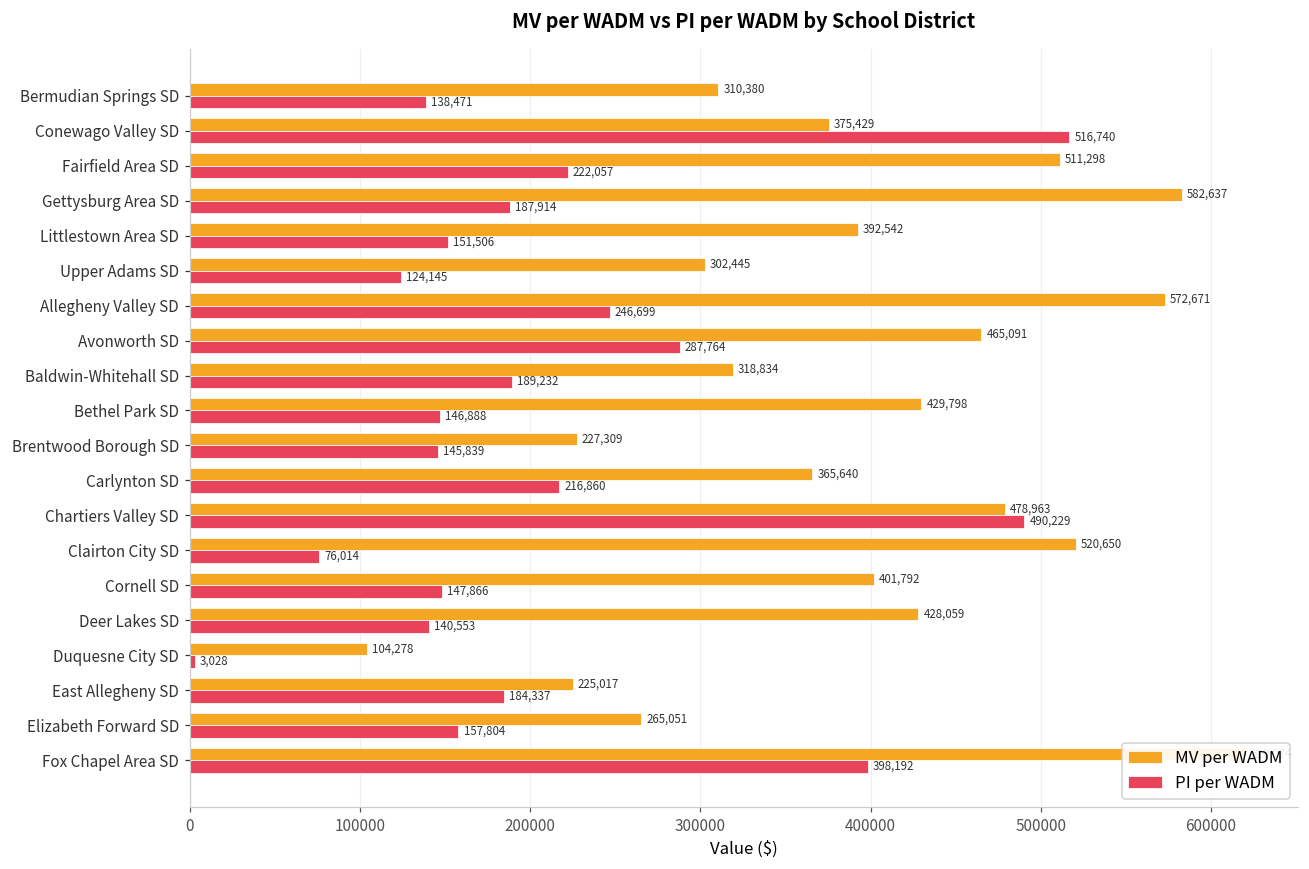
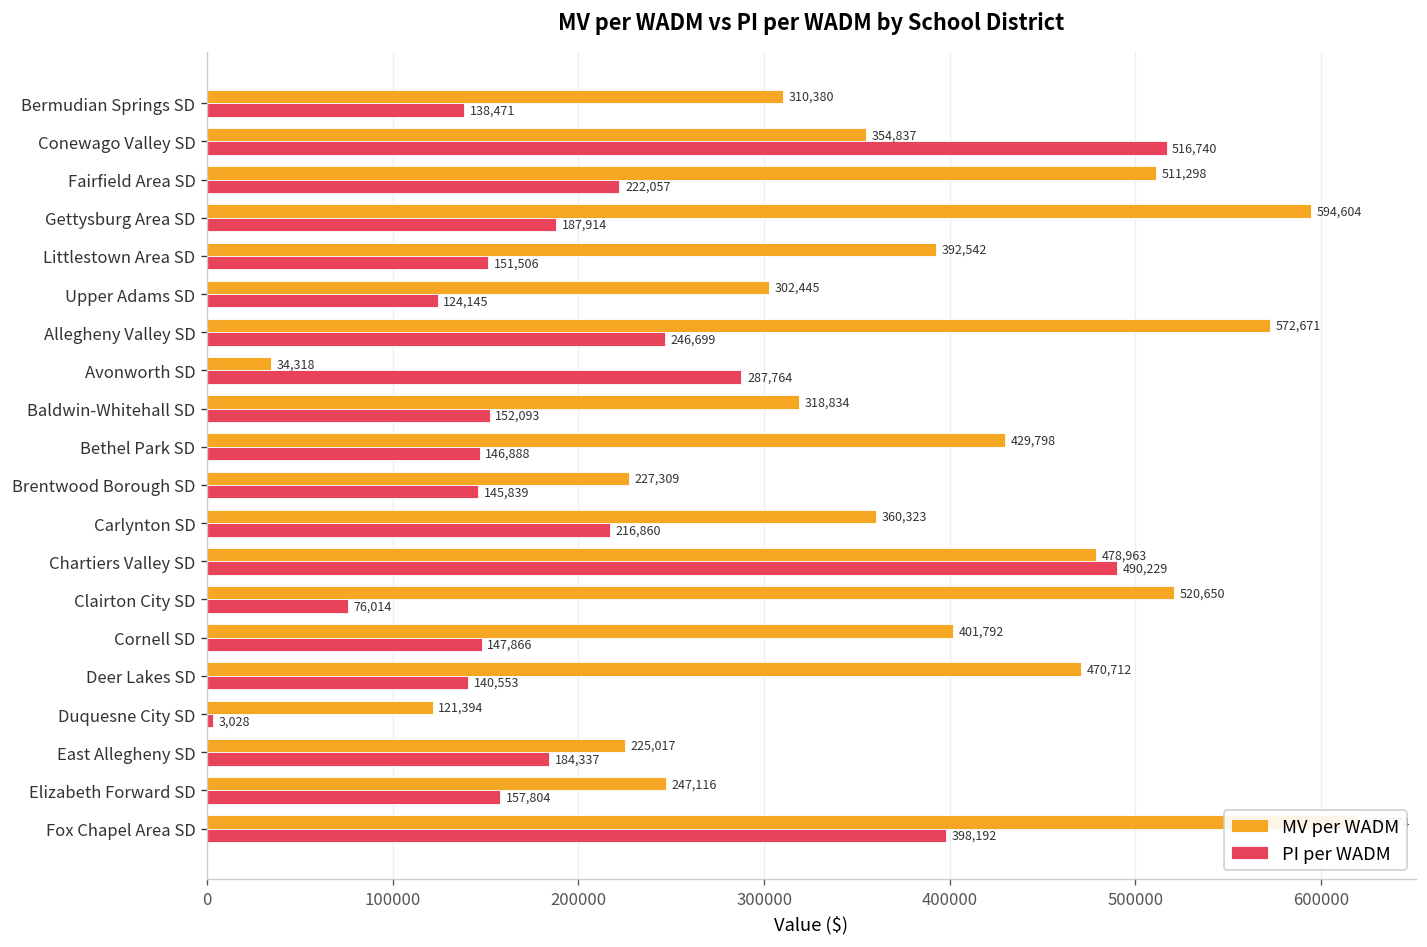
  {
    "MV per WADM": {
      "Bermudian Springs SD": "310,380",
-     "Conewago Valley SD": "375,429",
+     "Conewago Valley SD": "354,837",
      "Fairfield Area SD": "511,298",
-     "Gettysburg Area SD": "582,637",
+     "Gettysburg Area SD": "594,604",
      "Littlestown Area SD": "392,542",
      "Upper Adams SD": "302,445",
      "Allegheny Valley SD": "572,671",
-     "Avonworth SD": "465,091",
+     "Avonworth SD": "34,318",
      "Baldwin-Whitehall SD": "318,834",
      "Bethel Park SD": "429,798",
      "Brentwood Borough SD": "227,309",
-     "Carlynton SD": "365,640",
+     "Carlynton SD": "360,323",
      "Chartiers Valley SD": "478,963",
      "Clairton City SD": "520,650",
      "Cornell SD": "401,792",
-     "Deer Lakes SD": "428,059",
-     "Duquesne City SD": "104,278",
+     "Deer Lakes SD": "470,712",
+     "Duquesne City SD": "121,394",
      "East Allegheny SD": "225,017",
-     "Elizabeth Forward SD": "265,051"
+     "Elizabeth Forward SD": "247,116"
    },
    "PI per WADM": {
      "Bermudian Springs SD": "138,471",
      "Conewago Valley SD": "516,740",
      "Fairfield Area SD": "222,057",
      "Gettysburg Area SD": "187,914",
      "Littlestown Area SD": "151,506",
      "Upper Adams SD": "124,145",
      "Allegheny Valley SD": "246,699",
      "Avonworth SD": "287,764",
-     "Baldwin-Whitehall SD": "189,232",
+     "Baldwin-Whitehall SD": "152,093",
      "Bethel Park SD": "146,888",
      "Brentwood Borough SD": "145,839",
      "Carlynton SD": "216,860",
      "Chartiers Valley SD": "490,229",
      "Clairton City SD": "76,014",
      "Cornell SD": "147,866",
      "Deer Lakes SD": "140,553",
      "Duquesne City SD": "3,028",
      "East Allegheny SD": "184,337",
      "Elizabeth Forward SD": "157,804",
      "Fox Chapel Area SD": "398,192"
    }
  }
